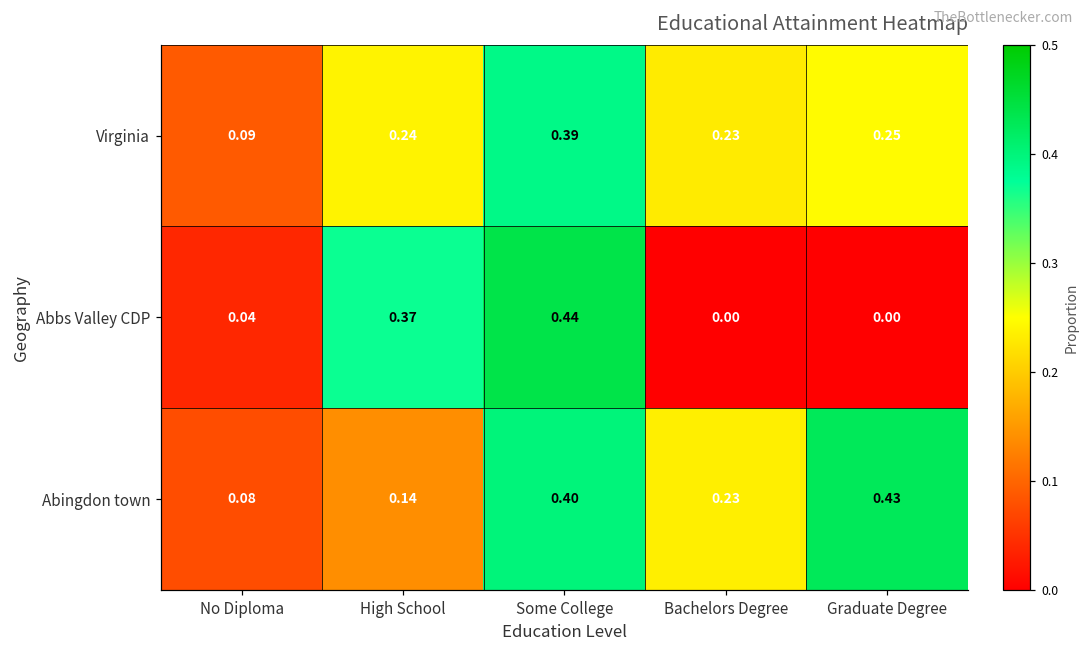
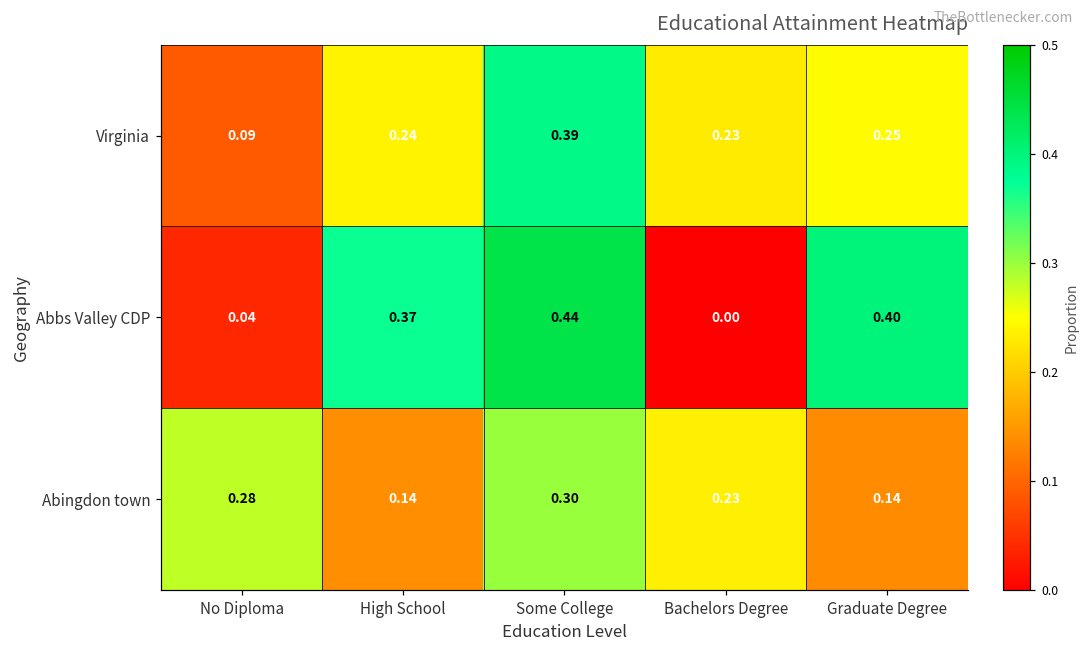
  {
    "Virginia": {
      "No Diploma": 0.09,
      "High School": 0.24,
      "Some College": 0.39,
      "Bachelors Degree": 0.23,
      "Graduate Degree": 0.25
    },
    "Abbs Valley CDP": {
      "No Diploma": 0.04,
      "High School": 0.37,
      "Some College": 0.44,
      "Bachelors Degree": 0.00,
-     "Graduate Degree": 0.00
+     "Graduate Degree": 0.40
    },
    "Abingdon town": {
-     "No Diploma": 0.08,
+     "No Diploma": 0.28,
      "High School": 0.14,
-     "Some College": 0.40,
+     "Some College": 0.30,
      "Bachelors Degree": 0.23,
-     "Graduate Degree": 0.43
+     "Graduate Degree": 0.14
    }
  }
